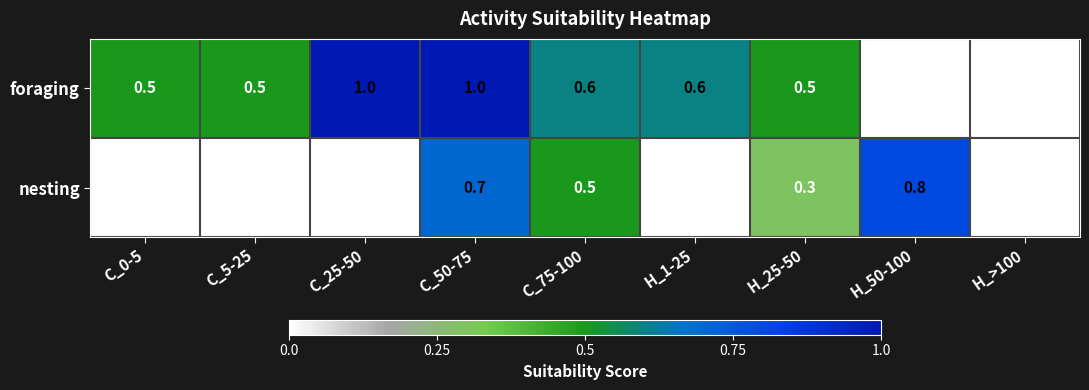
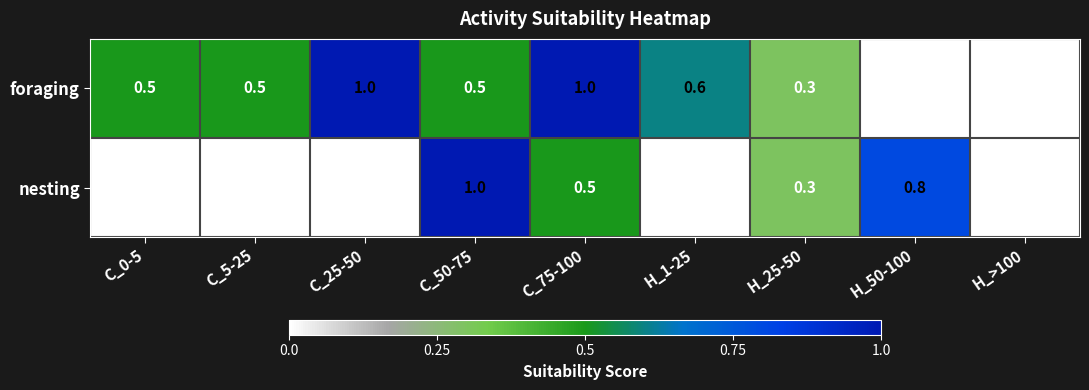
  {
    "foraging": {
      "C_0-5": 0.5,
      "C_5-25": 0.5,
      "C_25-50": 1.0,
-     "C_50-75": 1.0,
-     "C_75-100": 0.6,
+     "C_50-75": 0.5,
+     "C_75-100": 1.0,
      "H_1-25": 0.6,
-     "H_25-50": 0.5
+     "H_25-50": 0.3
    },
    "nesting": {
-     "C_50-75": 0.7,
+     "C_50-75": 1.0,
      "C_75-100": 0.5,
      "H_25-50": 0.3,
      "H_50-100": 0.8
    }
  }
